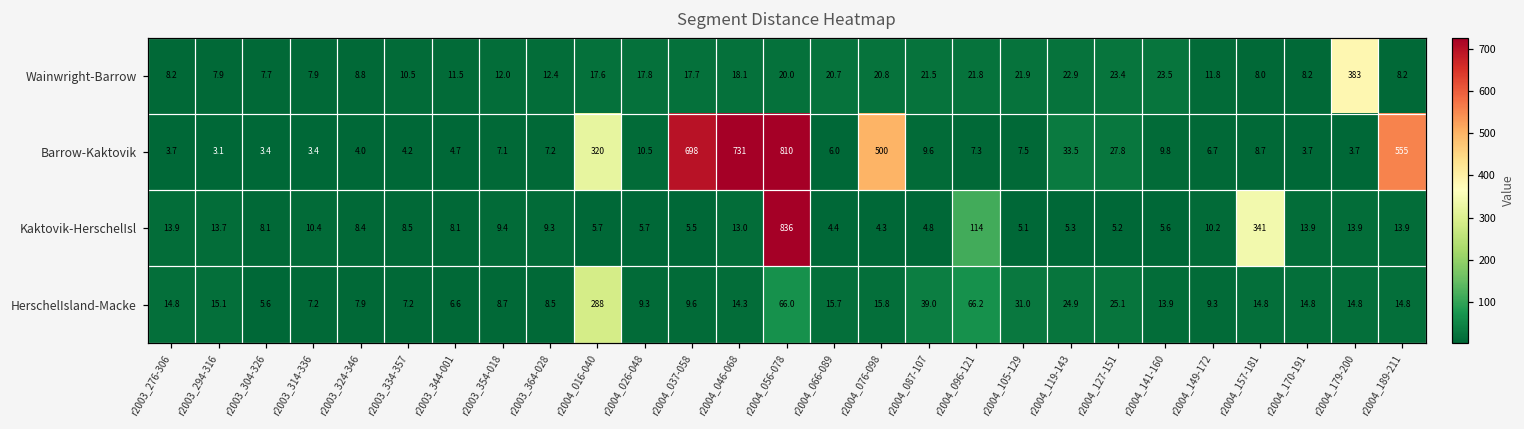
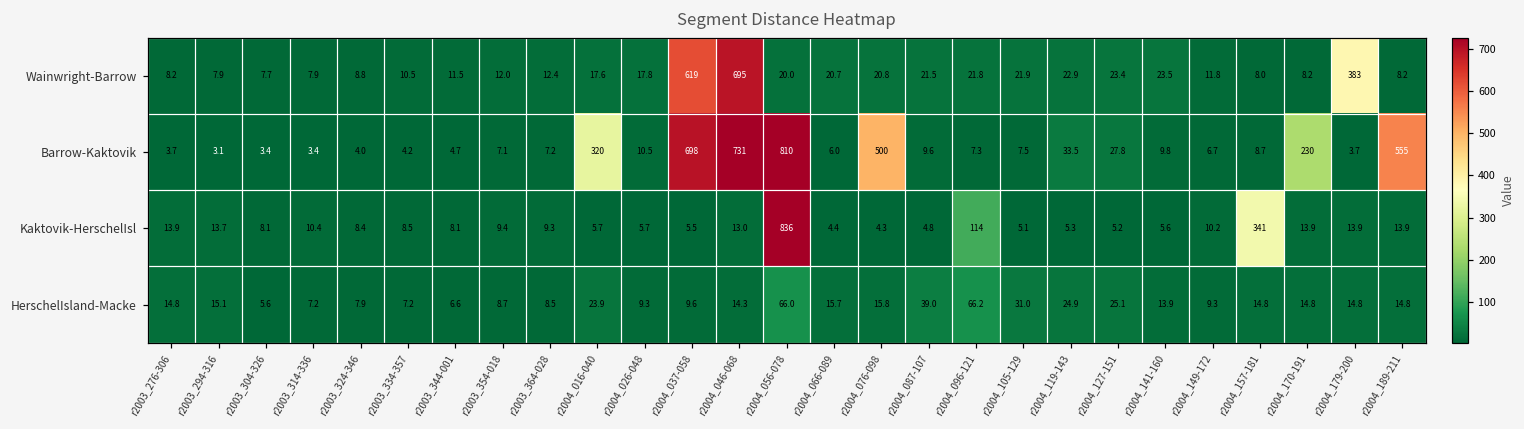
  {
    "Wainwright-Barrow": {
      "r2003_276-306": 8.2,
      "r2003_294-316": 7.9,
      "r2003_304-326": 7.7,
      "r2003_314-336": 7.9,
      "r2003_324-346": 8.8,
      "r2003_334-357": 10.5,
      "r2003_344-001": 11.5,
      "r2003_354-018": 12.0,
      "r2003_364-028": 12.4,
      "r2004_016-040": 17.6,
      "r2004_026-048": 17.8,
-     "r2004_037-058": 17.7,
-     "r2004_046-068": 18.1,
+     "r2004_037-058": 619,
+     "r2004_046-068": 695,
      "r2004_056-078": 20.0,
      "r2004_066-089": 20.7,
      "r2004_076-098": 20.8,
      "r2004_087-107": 21.5,
      "r2004_096-121": 21.8,
      "r2004_105-129": 21.9,
      "r2004_119-143": 22.9,
      "r2004_127-151": 23.4,
      "r2004_141-160": 23.5,
      "r2004_149-172": 11.8,
      "r2004_157-181": 8.0,
      "r2004_170-191": 8.2,
      "r2004_179-200": 383,
      "r2004_189-211": 8.2
    },
    "Barrow-Kaktovik": {
      "r2003_276-306": 3.7,
      "r2003_294-316": 3.1,
      "r2003_304-326": 3.4,
      "r2003_314-336": 3.4,
      "r2003_324-346": 4.0,
      "r2003_334-357": 4.2,
      "r2003_344-001": 4.7,
      "r2003_354-018": 7.1,
      "r2003_364-028": 7.2,
      "r2004_016-040": 320,
      "r2004_026-048": 10.5,
      "r2004_037-058": 698,
      "r2004_046-068": 731,
      "r2004_056-078": 810,
      "r2004_066-089": 6.0,
      "r2004_076-098": 500,
      "r2004_087-107": 9.6,
      "r2004_096-121": 7.3,
      "r2004_105-129": 7.5,
      "r2004_119-143": 33.5,
      "r2004_127-151": 27.8,
      "r2004_141-160": 9.8,
      "r2004_149-172": 6.7,
      "r2004_157-181": 8.7,
-     "r2004_170-191": 3.7,
+     "r2004_170-191": 230,
      "r2004_179-200": 3.7,
      "r2004_189-211": 555
    },
    "Kaktovik-HerschelIsl": {
      "r2003_276-306": 13.9,
      "r2003_294-316": 13.7,
      "r2003_304-326": 8.1,
      "r2003_314-336": 10.4,
      "r2003_324-346": 8.4,
      "r2003_334-357": 8.5,
      "r2003_344-001": 8.1,
      "r2003_354-018": 9.4,
      "r2003_364-028": 9.3,
      "r2004_016-040": 5.7,
      "r2004_026-048": 5.7,
      "r2004_037-058": 5.5,
      "r2004_046-068": 13.0,
      "r2004_056-078": 836,
      "r2004_066-089": 4.4,
      "r2004_076-098": 4.3,
      "r2004_087-107": 4.8,
      "r2004_096-121": 114,
      "r2004_105-129": 5.1,
      "r2004_119-143": 5.3,
      "r2004_127-151": 5.2,
      "r2004_141-160": 5.6,
      "r2004_149-172": 10.2,
      "r2004_157-181": 341,
      "r2004_170-191": 13.9,
      "r2004_179-200": 13.9,
      "r2004_189-211": 13.9
    },
    "HerschelIsland-Macke": {
      "r2003_276-306": 14.8,
      "r2003_294-316": 15.1,
      "r2003_304-326": 5.6,
      "r2003_314-336": 7.2,
      "r2003_324-346": 7.9,
      "r2003_334-357": 7.2,
      "r2003_344-001": 6.6,
      "r2003_354-018": 8.7,
      "r2003_364-028": 8.5,
-     "r2004_016-040": 288,
+     "r2004_016-040": 23.9,
      "r2004_026-048": 9.3,
      "r2004_037-058": 9.6,
      "r2004_046-068": 14.3,
      "r2004_056-078": 66.0,
      "r2004_066-089": 15.7,
      "r2004_076-098": 15.8,
      "r2004_087-107": 39.0,
      "r2004_096-121": 66.2,
      "r2004_105-129": 31.0,
      "r2004_119-143": 24.9,
      "r2004_127-151": 25.1,
      "r2004_141-160": 13.9,
      "r2004_149-172": 9.3,
      "r2004_157-181": 14.8,
      "r2004_170-191": 14.8,
      "r2004_179-200": 14.8,
      "r2004_189-211": 14.8
    }
  }
